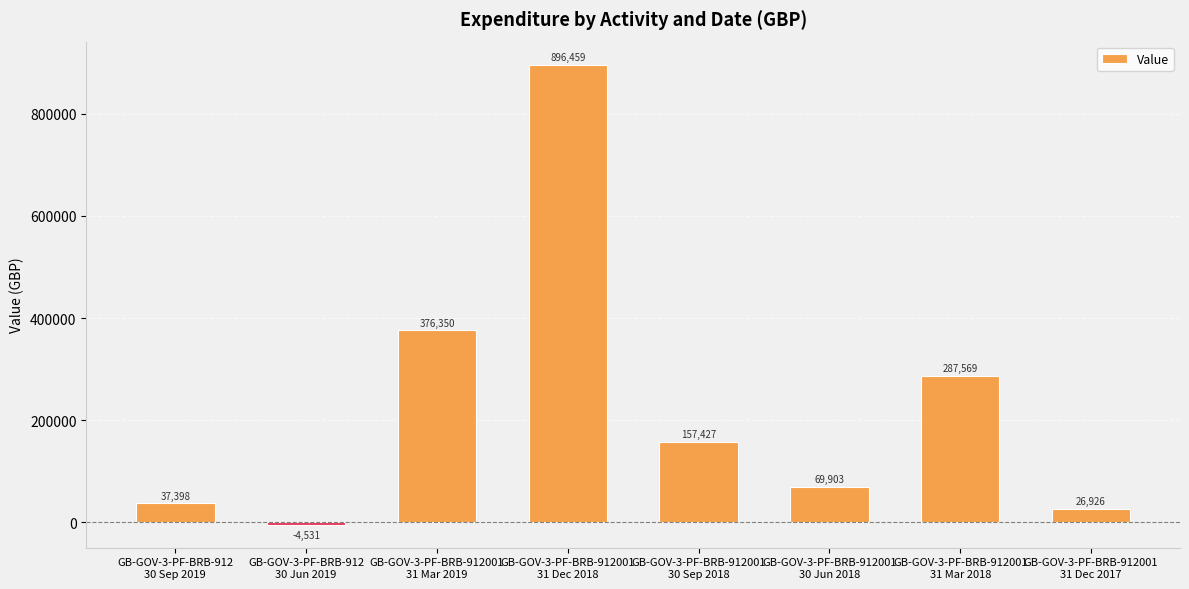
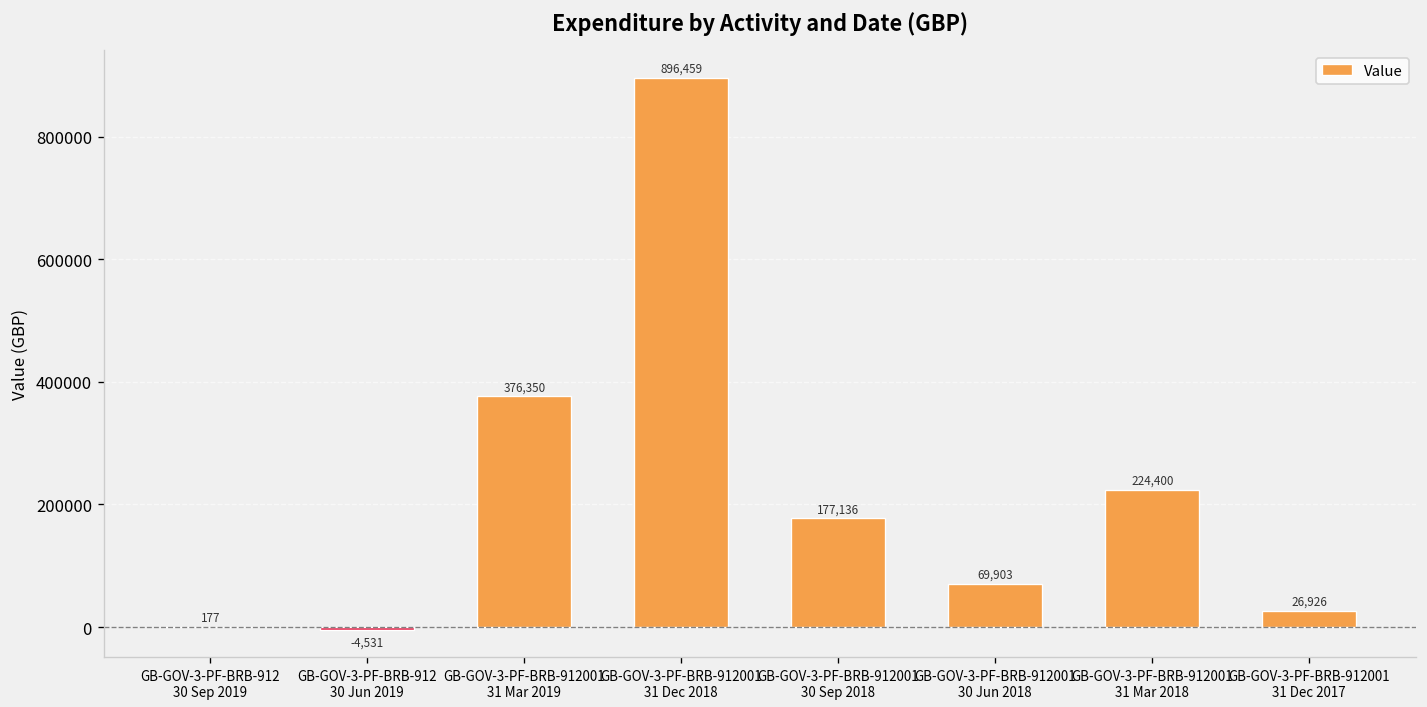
  {
-   "GB-GOV-3-PF-BRB-912 30 Sep 2019": "37,398",
+   "GB-GOV-3-PF-BRB-912 30 Sep 2019": "177",
    "GB-GOV-3-PF-BRB-912 30 Jun 2019": "-4,531",
    "GB-GOV-3-PF-BRB-912001 31 Mar 2019": "376,350",
    "GB-GOV-3-PF-BRB-912001 31 Dec 2018": "896,459",
-   "GB-GOV-3-PF-BRB-912001 30 Sep 2018": "157,427",
+   "GB-GOV-3-PF-BRB-912001 30 Sep 2018": "177,136",
    "GB-GOV-3-PF-BRB-912001 30 Jun 2018": "69,903",
-   "GB-GOV-3-PF-BRB-912001 31 Mar 2018": "287,569",
+   "GB-GOV-3-PF-BRB-912001 31 Mar 2018": "224,400",
    "GB-GOV-3-PF-BRB-912001 31 Dec 2017": "26,926"
  }
